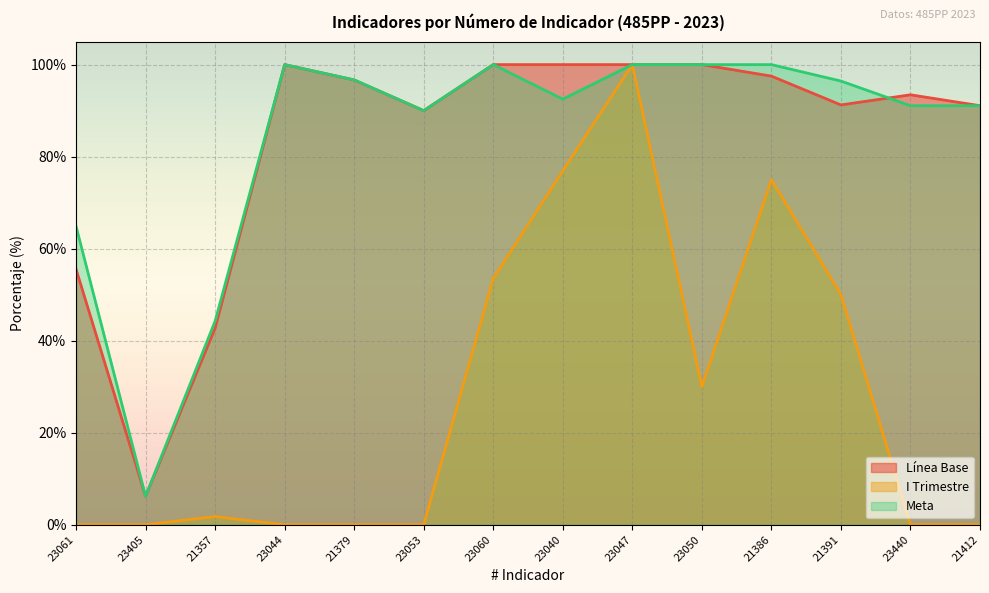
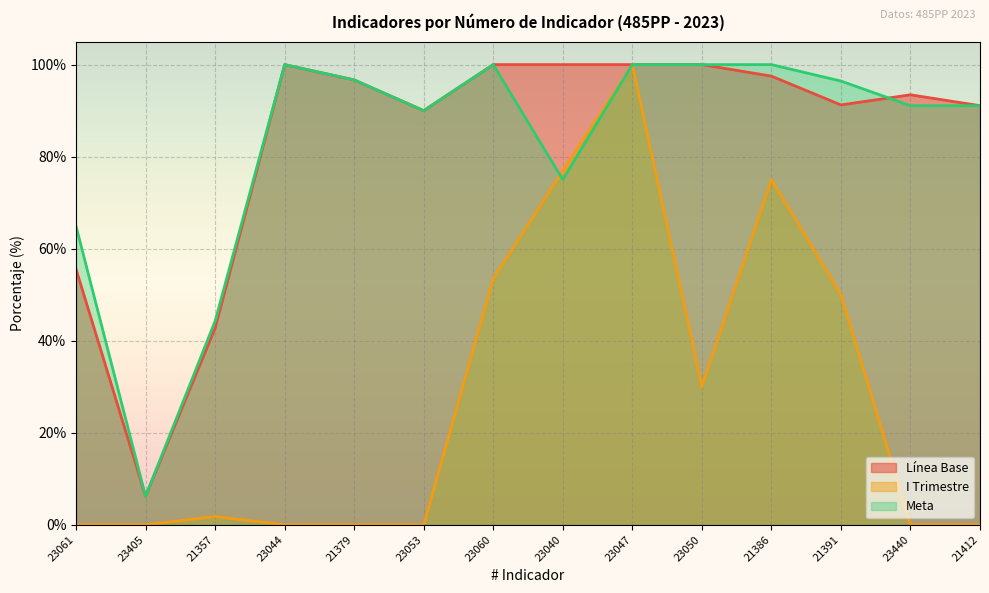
  {
    "Línea Base": {
      "23061": "56%",
      "21357": "43%",
      "23040": "100%",
      "21386": "98%",
      "21391": "91%",
      "23440": "93%"
    },
    "I Trimestre": {
      "23061": "0%",
      "23405": "0%",
      "21357": "2%",
      "23044": "0%",
      "21379": "0%",
      "23053": "0%",
      "23060": "54%",
      "23040": "77%",
      "23050": "30%",
      "21386": "75%",
      "21391": "50%",
      "23440": "0%",
      "21412": "0%"
    },
    "Meta": {
      "23061": "65%",
      "21357": "44%",
-     "23040": "93%",
+     "23040": "75%",
      "21386": "100%",
      "21391": "96%",
      "23440": "91%"
    }
  }
